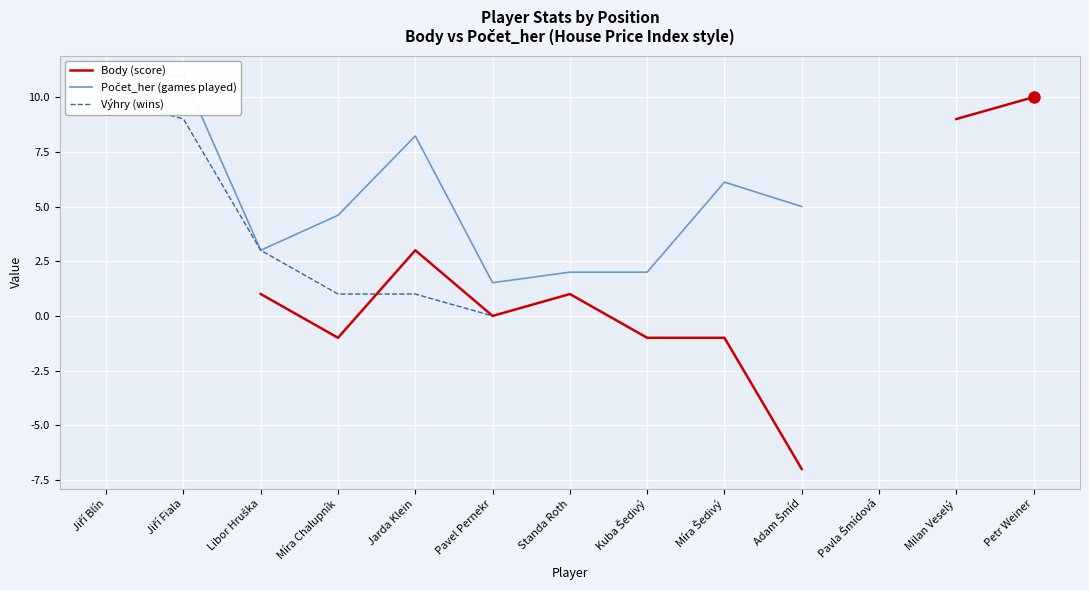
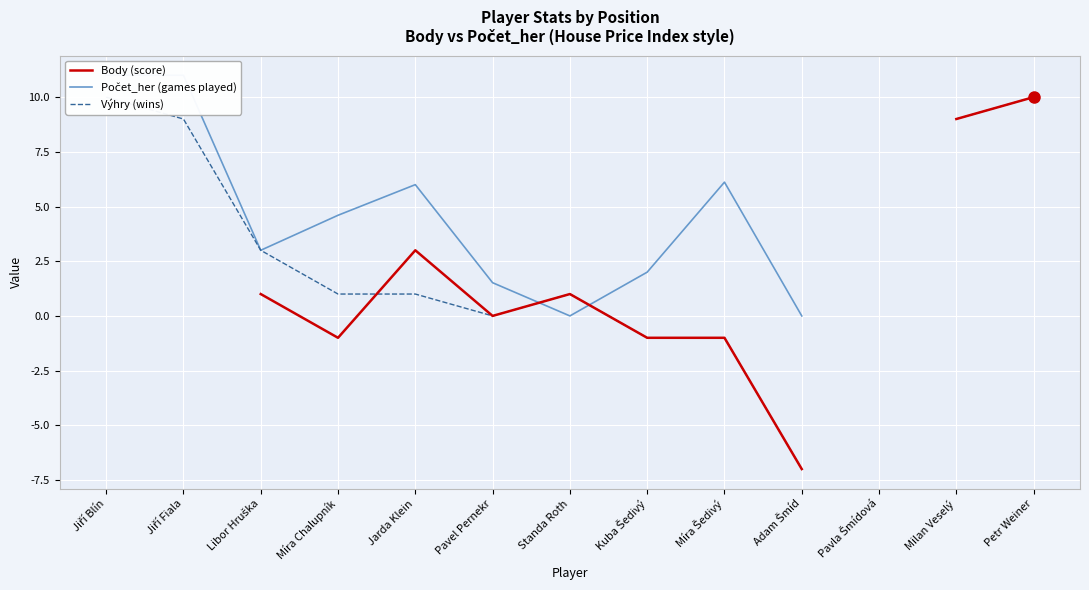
  {
    "Počet_her (games played)": {
      "Míra Chalupník": 4.6,
-     "Jarda Klein": 8.2,
+     "Jarda Klein": 6.0,
      "Pavel Pernekr": 1.5,
-     "Standa Roth": 2,
+     "Standa Roth": 0,
      "Kuba Šedivý": 2.0,
      "Míra Šedivý": 6.1,
-     "Adam Šmíd": 5,
+     "Adam Šmíd": 0,
      "Petr Weiner": 1.0
    },
    "Výhry (wins)": {
      "Jiří Fiala": 9.0,
      "Míra Chalupník": 1.0,
      "Jarda Klein": 1.0
    }
  }
